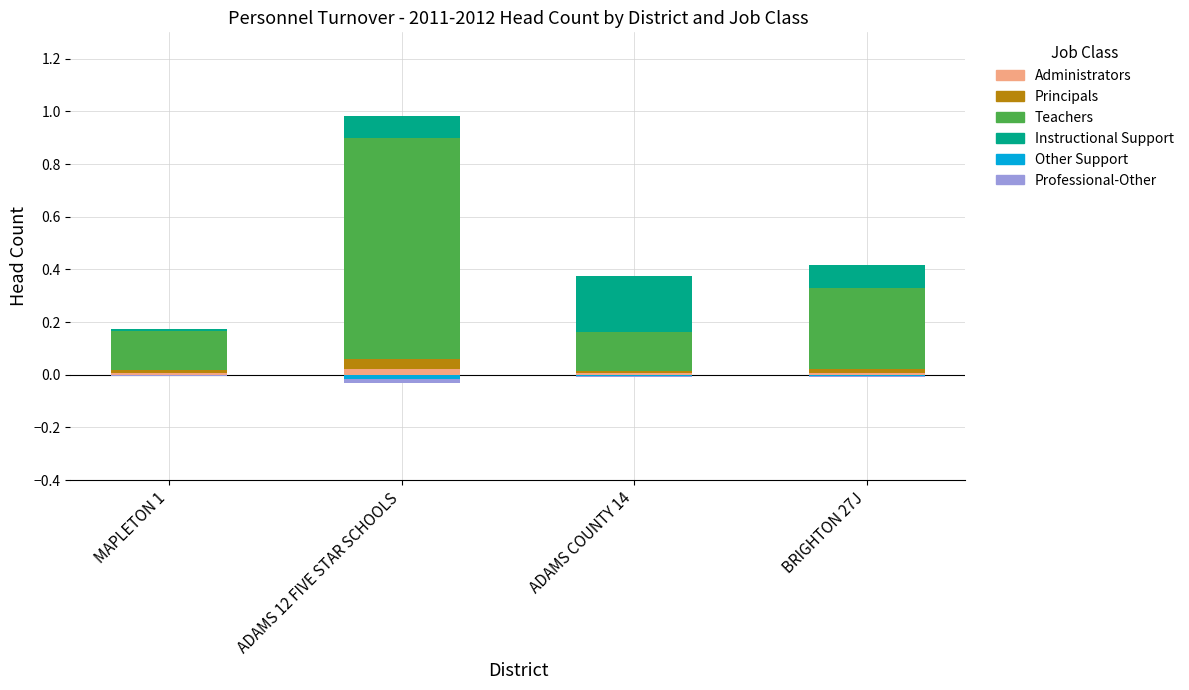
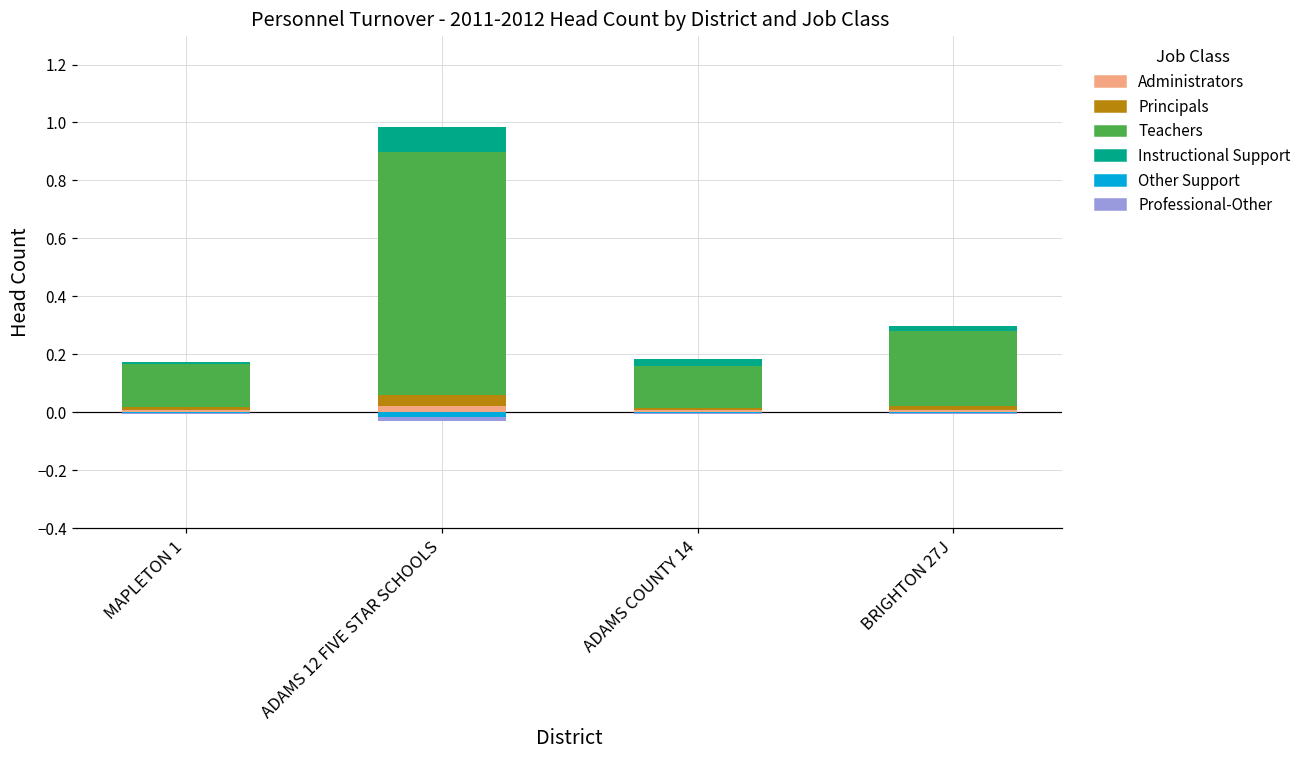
  {
    "Administrators": {
      "ADAMS 12 FIVE STAR SCHOOLS": 0.02
    },
    "Principals": {
      "MAPLETON 1": 0.01,
      "ADAMS 12 FIVE STAR SCHOOLS": 0.04,
      "BRIGHTON 27J": 0.02
    },
    "Teachers": {
      "MAPLETON 1": 0.15,
      "ADAMS 12 FIVE STAR SCHOOLS": 0.84,
      "ADAMS COUNTY 14": 0.15,
-     "BRIGHTON 27J": 0.31
+     "BRIGHTON 27J": 0.26
    },
    "Instructional Support": {
      "ADAMS 12 FIVE STAR SCHOOLS": 0.08,
-     "ADAMS COUNTY 14": 0.21,
-     "BRIGHTON 27J": 0.09
+     "ADAMS COUNTY 14": 0.02,
+     "BRIGHTON 27J": 0.02
    },
    "Other Support": {
      "ADAMS 12 FIVE STAR SCHOOLS": -0.02
    },
    "Professional-Other": {
      "ADAMS 12 FIVE STAR SCHOOLS": -0.01
    }
  }
